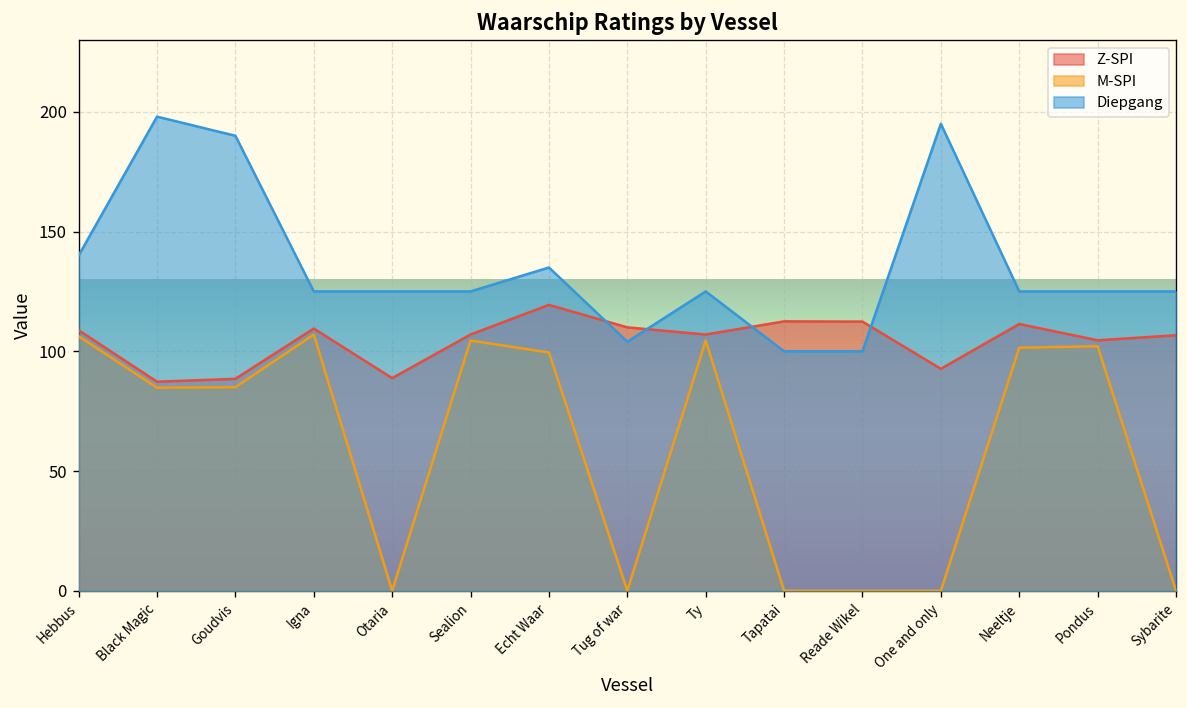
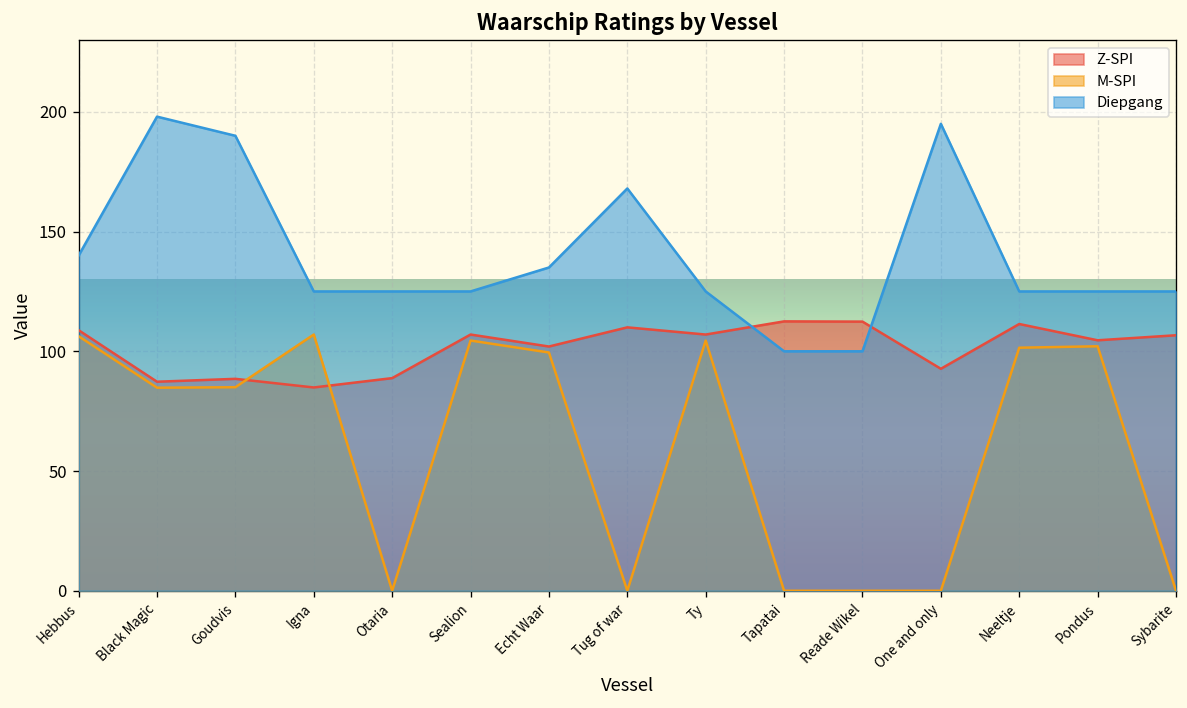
  {
    "Z-SPI": {
      "Hebbus": 109,
      "Black Magic": 87,
      "Goudvis": 89,
-     "Igna": 110,
+     "Igna": 85,
      "Otaria": 89,
      "Sealion": 107,
-     "Echt Waar": 119,
+     "Echt Waar": 102,
      "Tug of war": 110,
      "Ty": 107,
      "Tapatai": 113,
      "Reade Wikel": 112,
      "One and only": 93,
      "Neeltje": 111,
      "Pondus": 105,
      "Sybarite": 107
    },
    "M-SPI": {
      "Hebbus": 106,
      "Black Magic": 85,
      "Goudvis": 85,
      "Igna": 107,
      "Otaria": 0,
      "Sealion": 105,
      "Echt Waar": 100,
      "Tug of war": 0,
      "Ty": 105,
      "Tapatai": 0,
      "Reade Wikel": 0,
      "One and only": 0,
      "Neeltje": 102,
      "Pondus": 102,
      "Sybarite": 0
    },
    "Diepgang": {
      "Hebbus": 140,
      "Black Magic": 198,
      "Goudvis": 190,
      "Igna": 125,
      "Otaria": 125,
      "Sealion": 125,
      "Echt Waar": 135,
-     "Tug of war": 104,
+     "Tug of war": 168,
      "Ty": 125,
      "Tapatai": 100,
      "Reade Wikel": 100,
      "One and only": 195,
      "Neeltje": 125,
      "Pondus": 125,
      "Sybarite": 125
    }
  }
